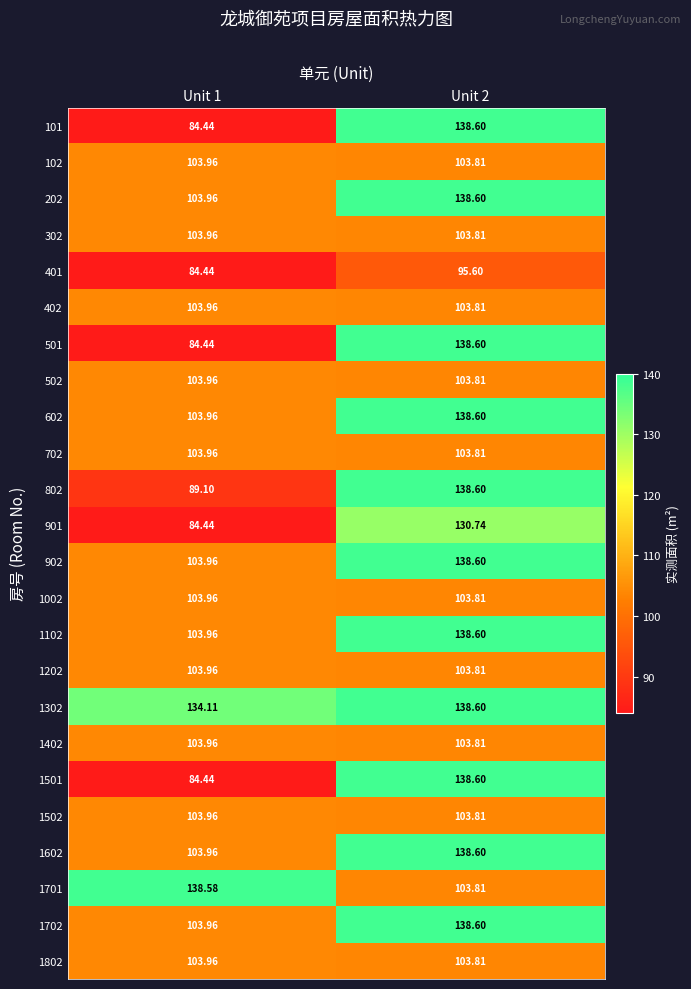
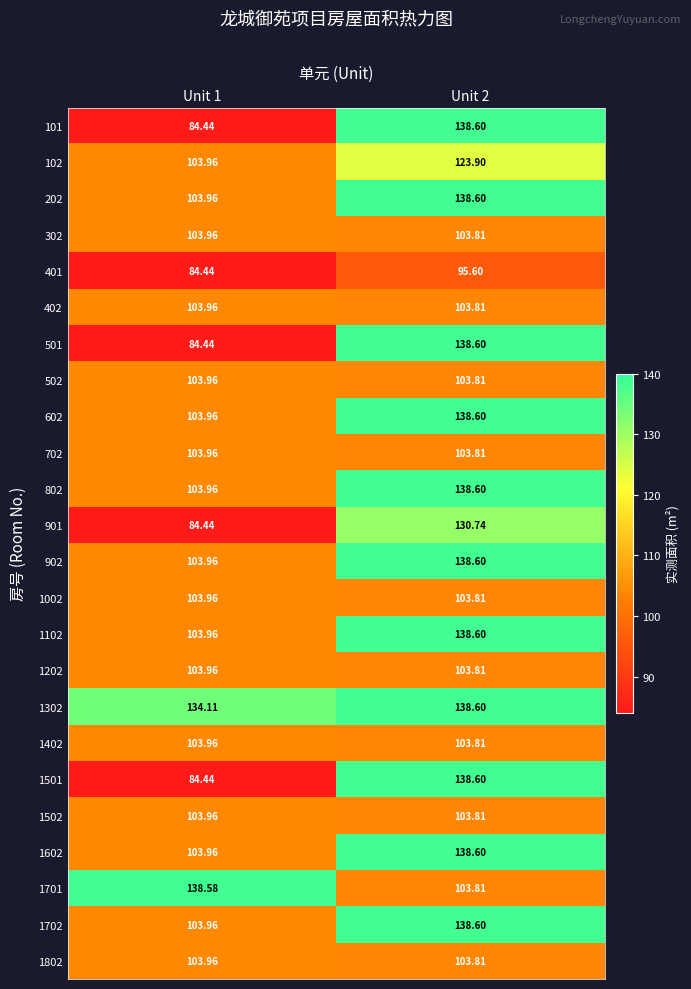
  {
    "101": {
      "Unit 1": 84.44,
      "Unit 2": 138.60
    },
    "102": {
      "Unit 1": 103.96,
-     "Unit 2": 103.81
+     "Unit 2": 123.90
    },
    "202": {
      "Unit 1": 103.96,
      "Unit 2": 138.60
    },
    "302": {
      "Unit 1": 103.96,
      "Unit 2": 103.81
    },
    "401": {
      "Unit 1": 84.44,
      "Unit 2": 95.60
    },
    "402": {
      "Unit 1": 103.96,
      "Unit 2": 103.81
    },
    "501": {
      "Unit 1": 84.44,
      "Unit 2": 138.60
    },
    "502": {
      "Unit 1": 103.96,
      "Unit 2": 103.81
    },
    "602": {
      "Unit 1": 103.96,
      "Unit 2": 138.60
    },
    "702": {
      "Unit 1": 103.96,
      "Unit 2": 103.81
    },
    "802": {
-     "Unit 1": 89.10,
+     "Unit 1": 103.96,
      "Unit 2": 138.60
    },
    "901": {
      "Unit 1": 84.44,
      "Unit 2": 130.74
    },
    "902": {
      "Unit 1": 103.96,
      "Unit 2": 138.60
    },
    "1002": {
      "Unit 1": 103.96,
      "Unit 2": 103.81
    },
    "1102": {
      "Unit 1": 103.96,
      "Unit 2": 138.60
    },
    "1202": {
      "Unit 1": 103.96,
      "Unit 2": 103.81
    },
    "1302": {
      "Unit 1": 134.11,
      "Unit 2": 138.60
    },
    "1402": {
      "Unit 1": 103.96,
      "Unit 2": 103.81
    },
    "1501": {
      "Unit 1": 84.44,
      "Unit 2": 138.60
    },
    "1502": {
      "Unit 1": 103.96,
      "Unit 2": 103.81
    },
    "1602": {
      "Unit 1": 103.96,
      "Unit 2": 138.60
    },
    "1701": {
      "Unit 1": 138.58,
      "Unit 2": 103.81
    },
    "1702": {
      "Unit 1": 103.96,
      "Unit 2": 138.60
    },
    "1802": {
      "Unit 1": 103.96,
      "Unit 2": 103.81
    }
  }
